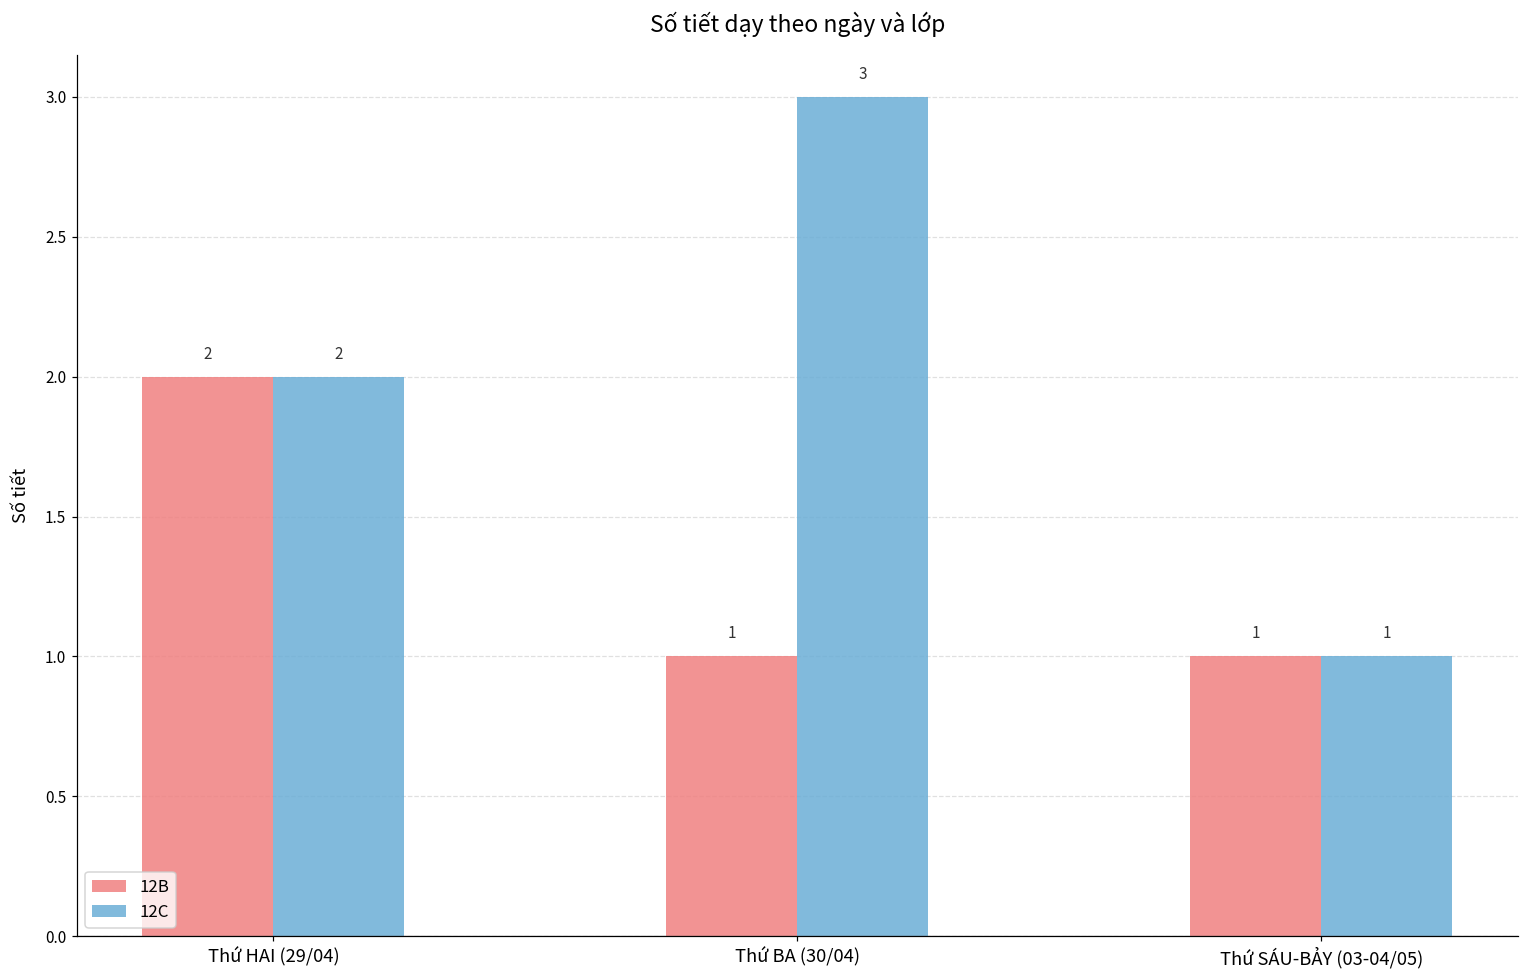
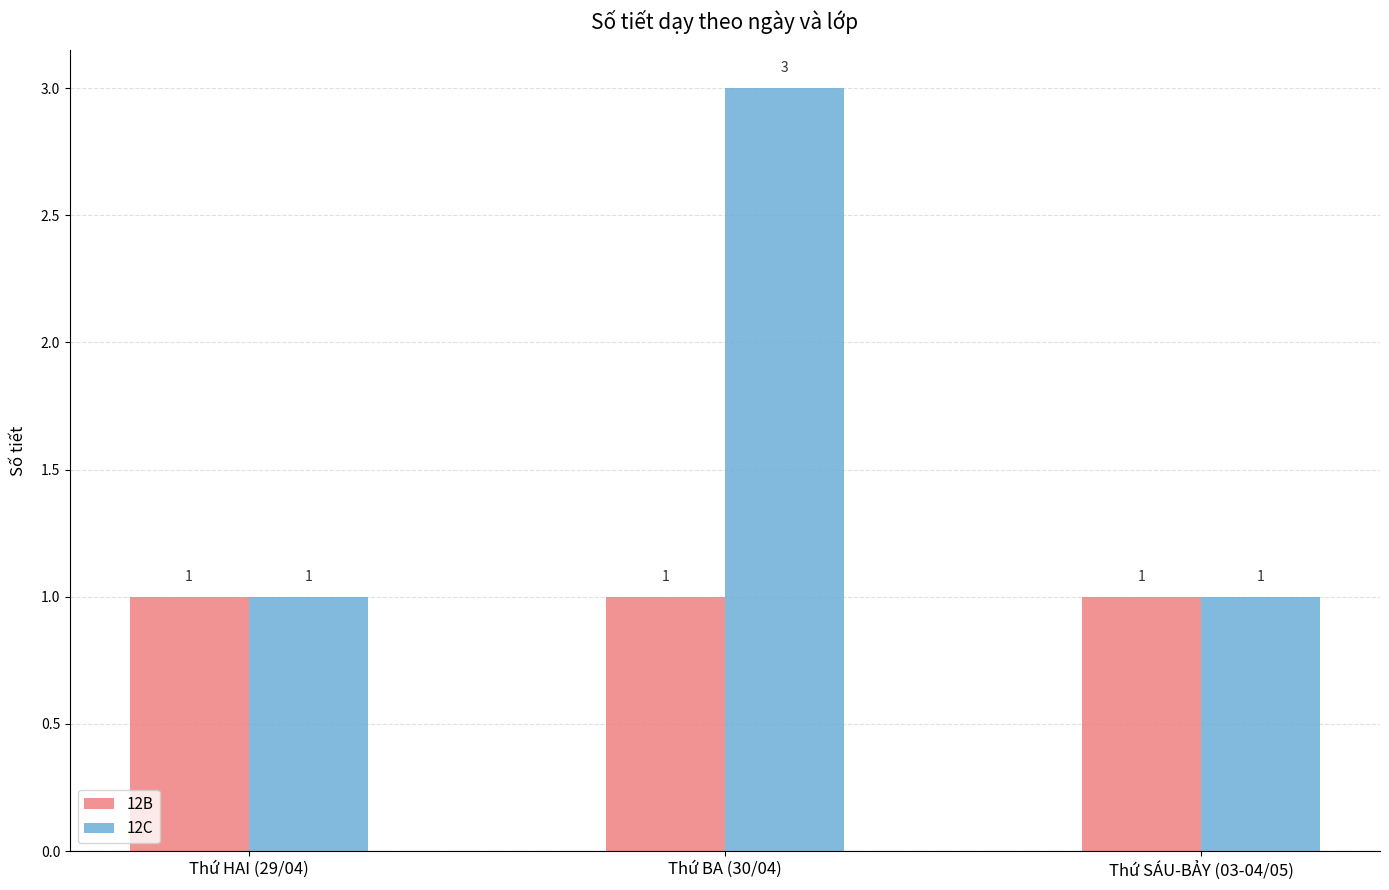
  {
    "12B": {
-     "Thứ HAI (29/04)": 2,
+     "Thứ HAI (29/04)": 1,
      "Thứ BA (30/04)": 1,
      "Thứ SÁU-BẢY (03-04/05)": 1
    },
    "12C": {
-     "Thứ HAI (29/04)": 2,
+     "Thứ HAI (29/04)": 1,
      "Thứ BA (30/04)": 3,
      "Thứ SÁU-BẢY (03-04/05)": 1
    }
  }
